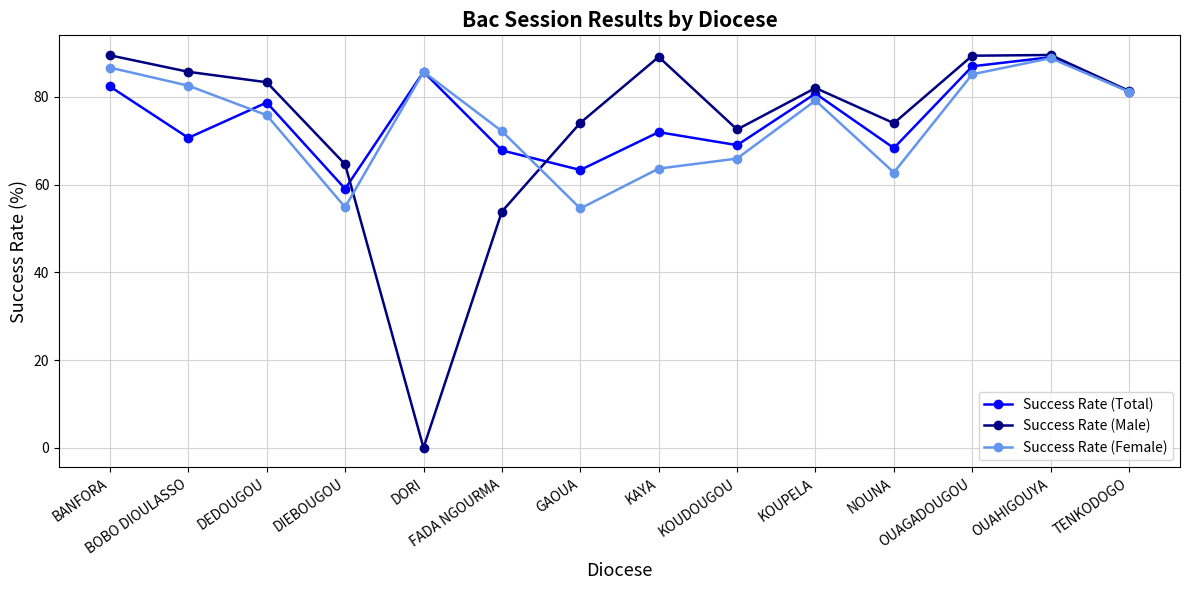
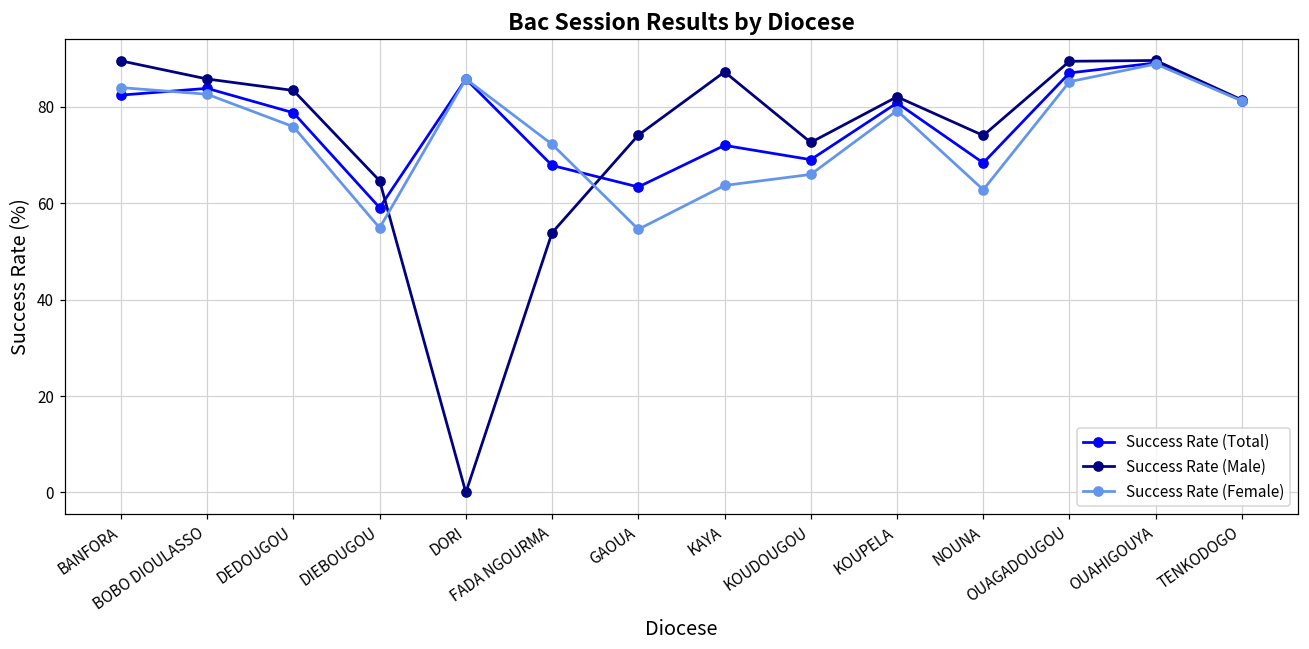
  {
    "Success Rate (Total)": {
      "BANFORA": 82,
-     "BOBO DIOULASSO": 71,
+     "BOBO DIOULASSO": 84,
      "DEDOUGOU": 79,
      "DIEBOUGOU": 59,
      "FADA NGOURMA": 68,
      "GAOUA": 63,
      "KAYA": 72,
      "KOUDOUGOU": 69,
      "KOUPELA": 81,
      "NOUNA": 68,
      "OUAGADOUGOU": 87
    },
    "Success Rate (Male)": {
      "BANFORA": 89,
      "BOBO DIOULASSO": 86,
      "DEDOUGOU": 83,
      "DIEBOUGOU": 65,
      "DORI": 0,
      "FADA NGOURMA": 54,
      "GAOUA": 74,
-     "KAYA": 89,
+     "KAYA": 87,
      "KOUDOUGOU": 73,
      "KOUPELA": 82,
      "NOUNA": 74,
      "OUAGADOUGOU": 89
    },
    "Success Rate (Female)": {
-     "BANFORA": 87,
+     "BANFORA": 84,
      "BOBO DIOULASSO": 83,
      "DEDOUGOU": 76,
      "DIEBOUGOU": 55,
      "FADA NGOURMA": 72,
      "GAOUA": 55,
      "KAYA": 64,
      "KOUDOUGOU": 66,
      "KOUPELA": 79,
      "NOUNA": 63,
      "OUAGADOUGOU": 85
    }
  }
